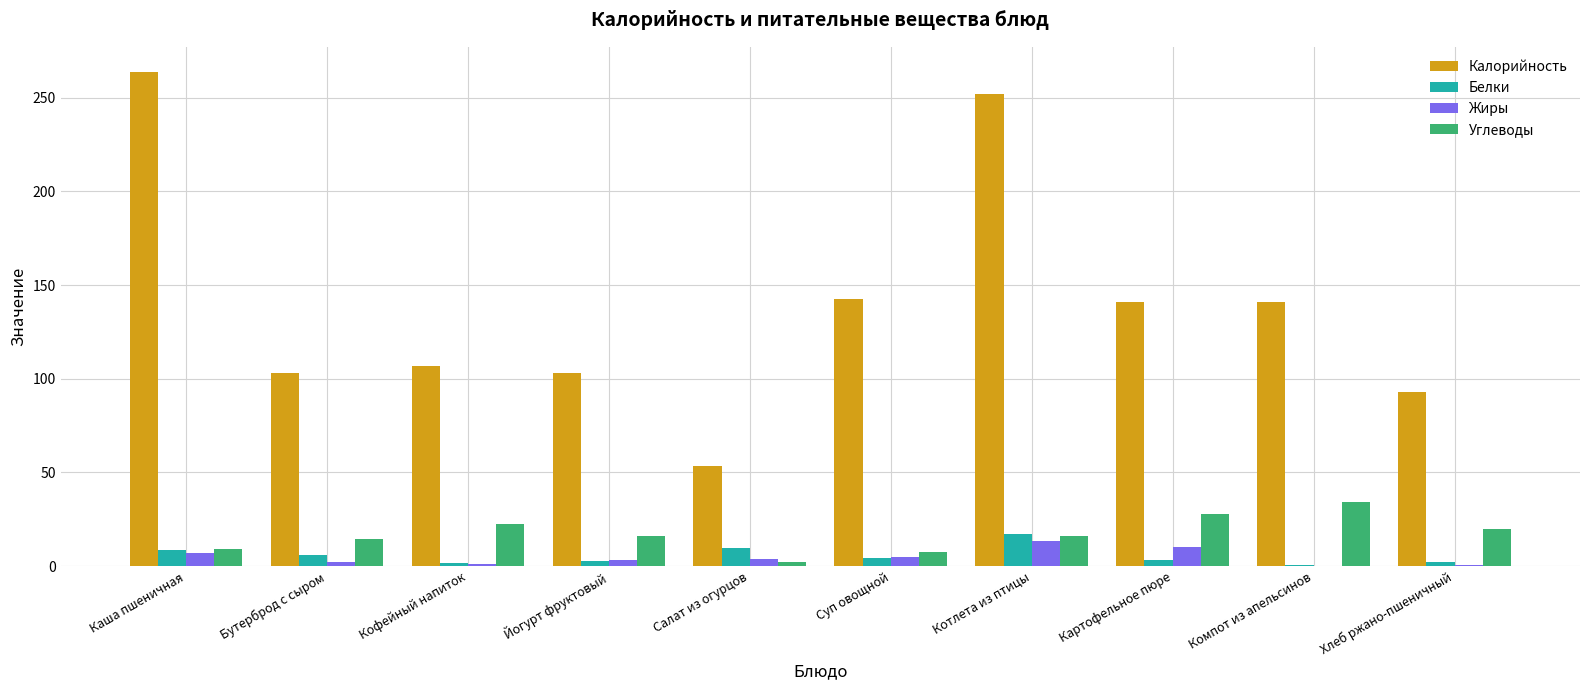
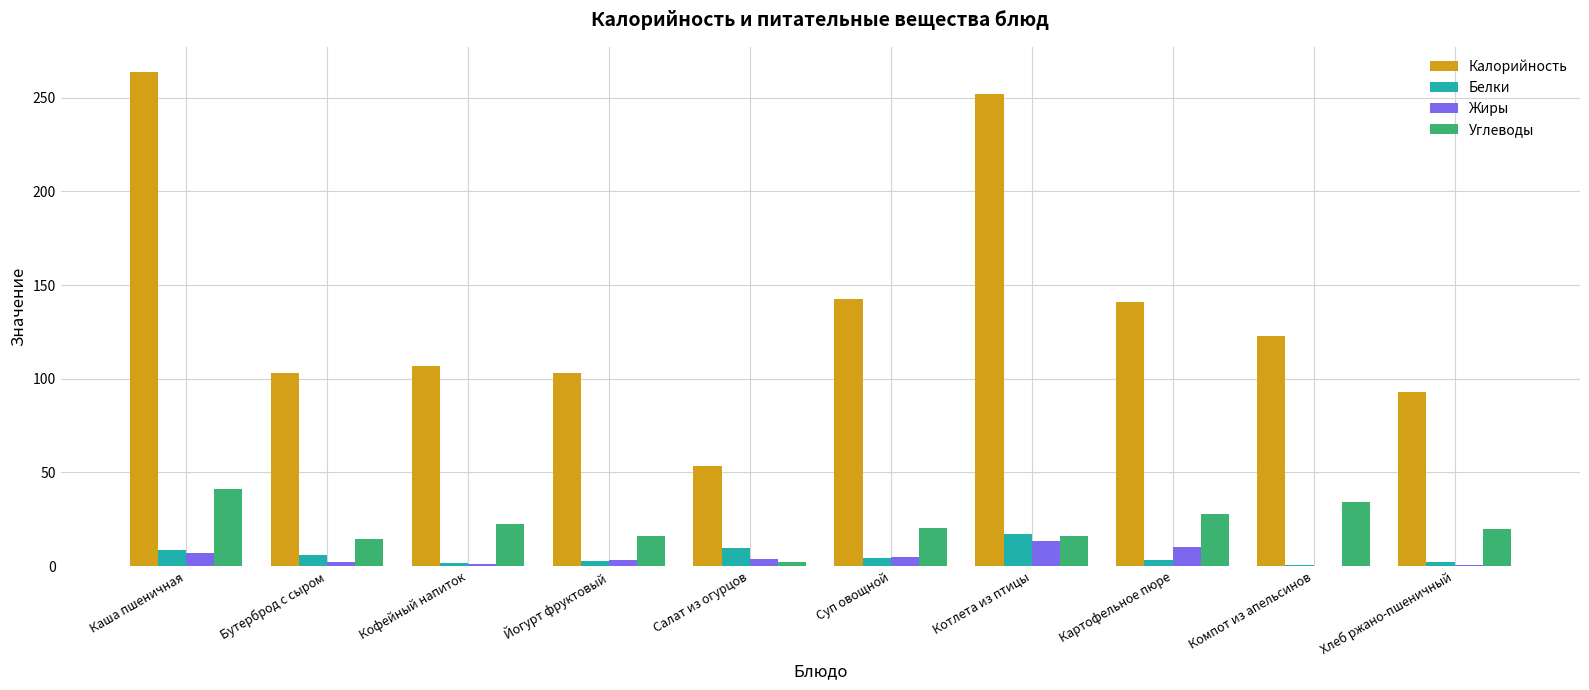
  {
    "Калорийность": {
      "Каша пшеничная": 264,
      "Бутерброд с сыром": 103,
      "Кофейный напиток": 107,
      "Йогурт фруктовый": 103,
      "Салат из огурцов": 54,
      "Суп овощной": 143,
      "Котлета из птицы": 252,
      "Картофельное пюре": 141,
-     "Компот из апельсинов": 141,
+     "Компот из апельсинов": 123,
      "Хлеб ржано-пшеничный": 93
    },
    "Белки": {
      "Каша пшеничная": 9,
      "Бутерброд с сыром": 6,
      "Кофейный напиток": 2,
      "Йогурт фруктовый": 3,
      "Салат из огурцов": 10,
      "Суп овощной": 4,
      "Котлета из птицы": 17,
      "Картофельное пюре": 3,
      "Хлеб ржано-пшеничный": 2
    },
    "Жиры": {
      "Каша пшеничная": 7,
      "Бутерброд с сыром": 2,
      "Йогурт фруктовый": 3,
      "Салат из огурцов": 4,
      "Суп овощной": 5,
      "Котлета из птицы": 13,
      "Картофельное пюре": 10
    },
    "Углеводы": {
-     "Каша пшеничная": 9,
+     "Каша пшеничная": 41,
      "Бутерброд с сыром": 15,
      "Кофейный напиток": 22,
      "Йогурт фруктовый": 16,
      "Салат из огурцов": 2,
-     "Суп овощной": 7,
+     "Суп овощной": 20,
      "Котлета из птицы": 16,
      "Картофельное пюре": 28,
      "Компот из апельсинов": 34,
      "Хлеб ржано-пшеничный": 20
    }
  }
